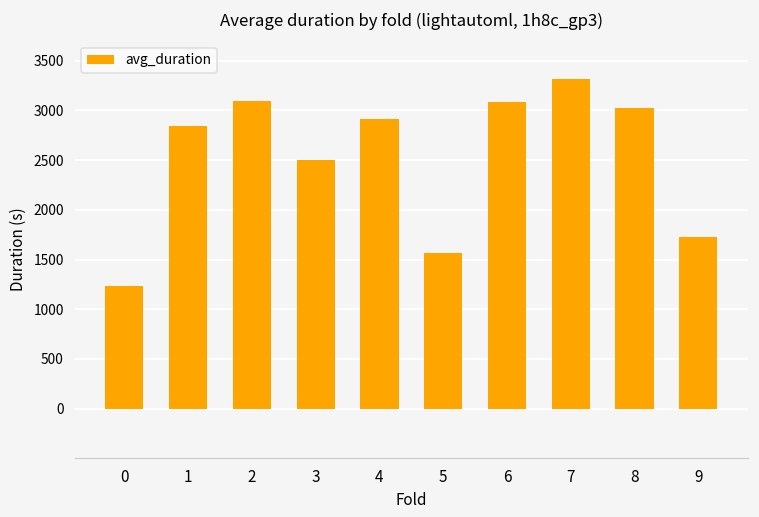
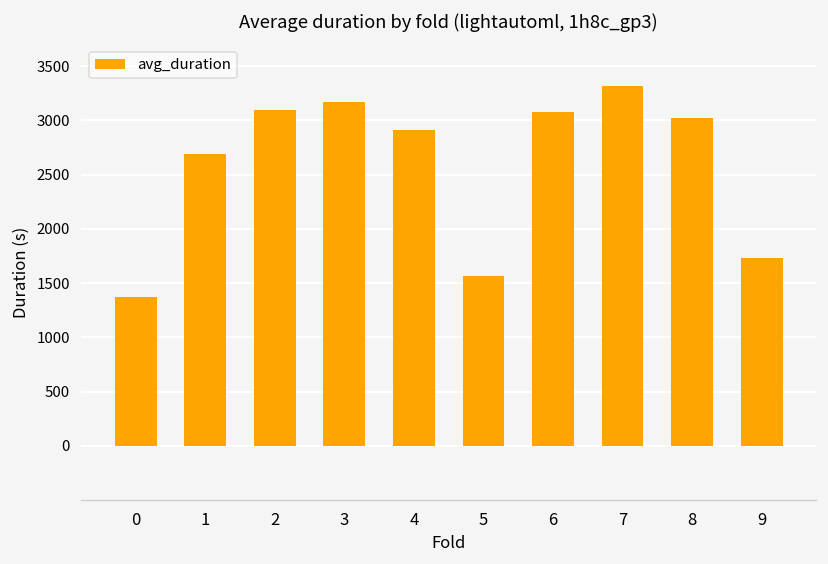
  {
-   "0": 1200,
-   "1": 2800,
+   "0": 1400,
+   "1": 2700,
    "2": 3100,
-   "3": 2500,
+   "3": 3200,
    "4": 2900,
    "5": 1600,
    "6": 3100,
    "7": 3300,
    "8": 3000,
    "9": 1700
  }
